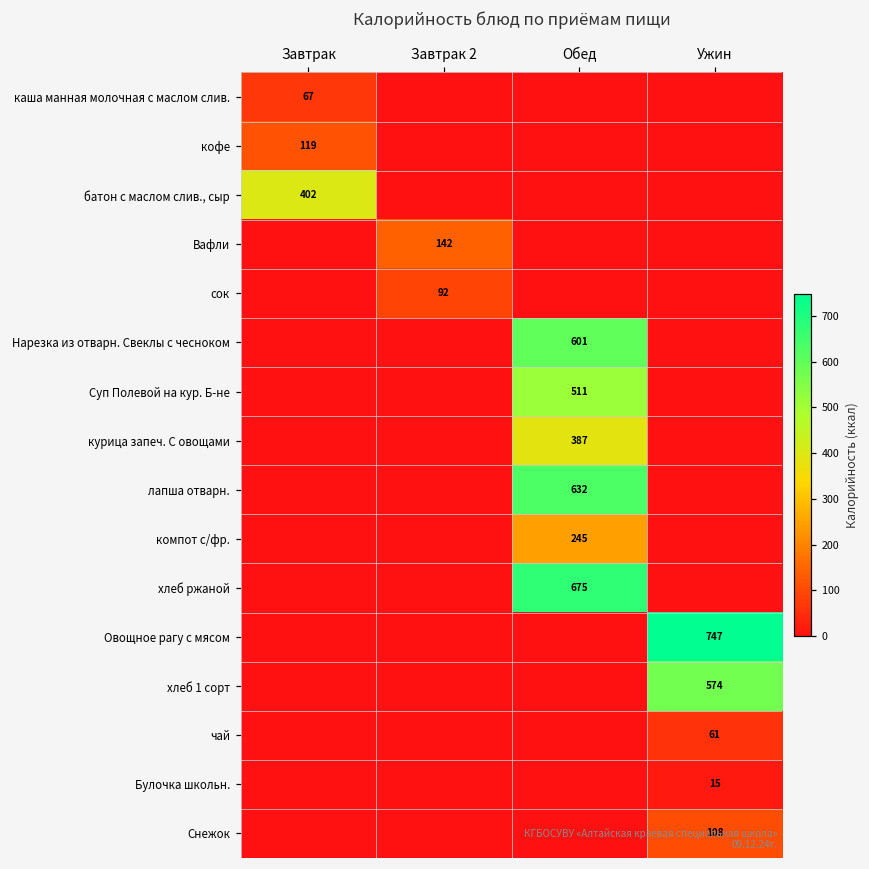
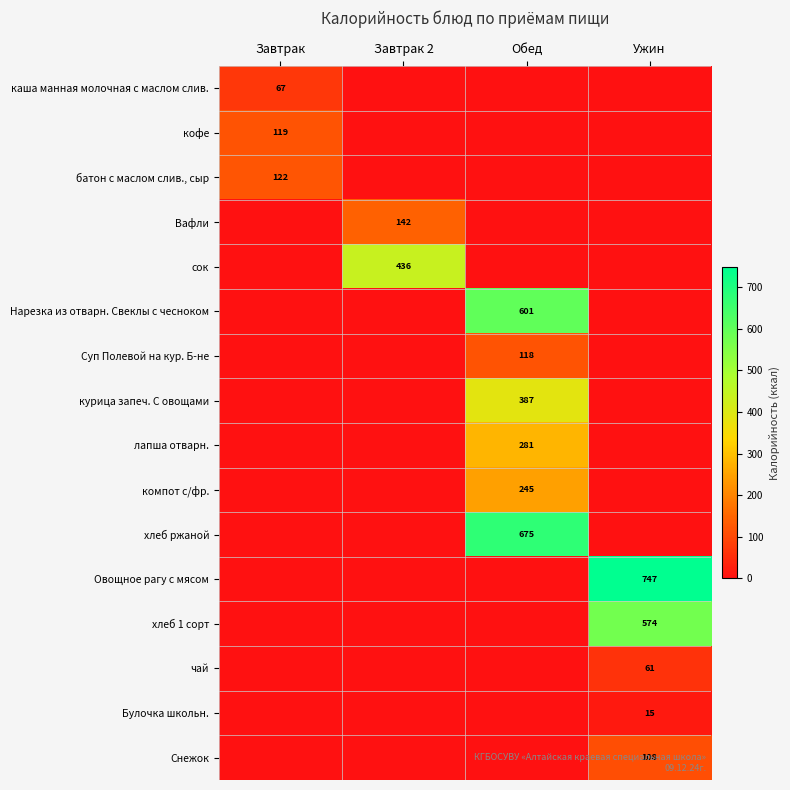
  {
    "каша манная молочная с маслом слив.": {
      "Завтрак": 67
    },
    "кофе": {
      "Завтрак": 119
    },
    "батон с маслом слив., сыр": {
-     "Завтрак": 402
+     "Завтрак": 122
    },
    "Вафли": {
      "Завтрак 2": 142
    },
    "сок": {
-     "Завтрак 2": 92
+     "Завтрак 2": 436
    },
    "Нарезка из отварн. Свеклы с чесноком": {
      "Обед": 601
    },
    "Суп Полевой на кур. Б-не": {
-     "Обед": 511
+     "Обед": 118
    },
    "курица запеч. С овощами": {
      "Обед": 387
    },
    "лапша отварн.": {
-     "Обед": 632
+     "Обед": 281
    },
    "компот с/фр.": {
      "Обед": 245
    },
    "хлеб ржаной": {
      "Обед": 675
    },
    "Овощное рагу с мясом": {
      "Ужин": 747
    },
    "хлеб 1 сорт": {
      "Ужин": 574
    },
    "чай": {
      "Ужин": 61
    },
    "Булочка школьн.": {
      "Ужин": 15
    }
  }
